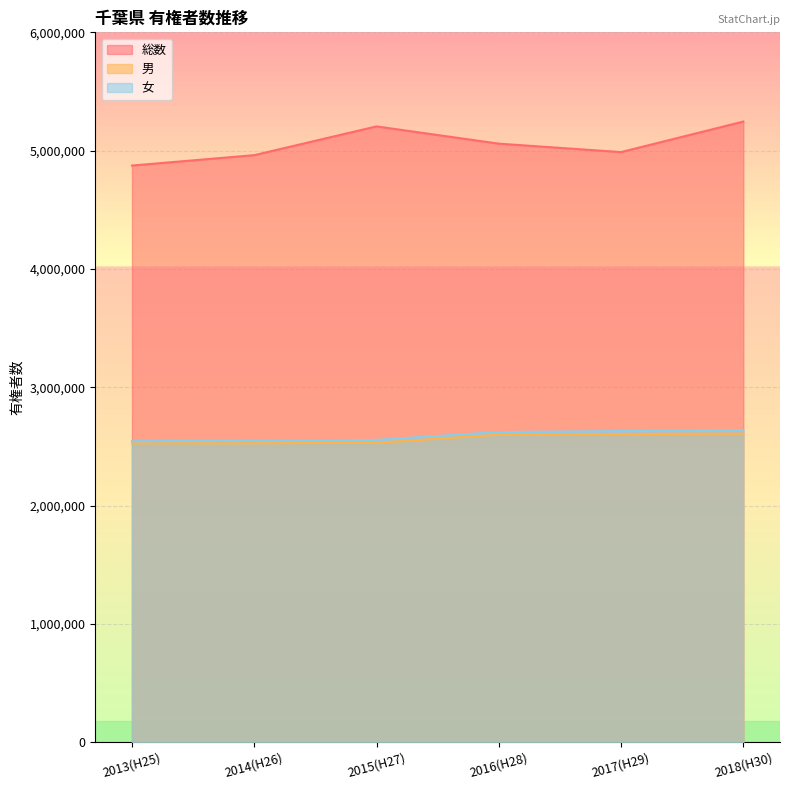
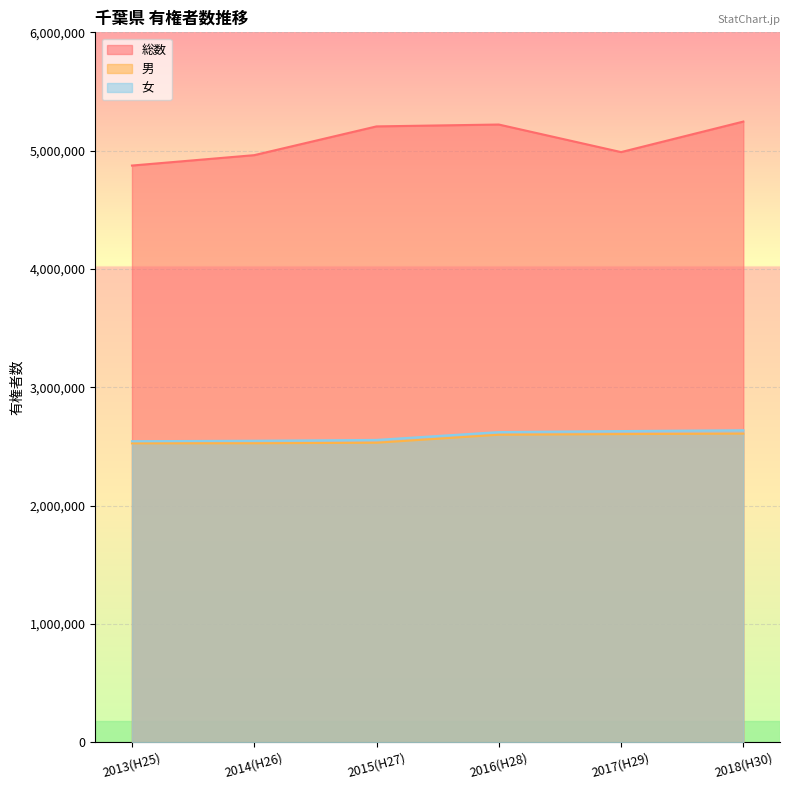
  {
    "総数": {
      "2013(H25)": "4,870,000",
      "2014(H26)": "4,960,000",
      "2015(H27)": "5,210,000",
-     "2016(H28)": "5,060,000",
+     "2016(H28)": "5,220,000",
      "2017(H29)": "4,990,000",
      "2018(H30)": "5,250,000"
    },
    "男": {
      "2014(H26)": "2,530,000",
      "2015(H27)": "2,530,000",
      "2016(H28)": "2,600,000",
      "2017(H29)": "2,600,000",
      "2018(H30)": "2,610,000"
    },
    "女": {
      "2014(H26)": "2,550,000",
      "2015(H27)": "2,560,000",
      "2016(H28)": "2,620,000",
      "2017(H29)": "2,630,000",
      "2018(H30)": "2,640,000"
    }
  }
